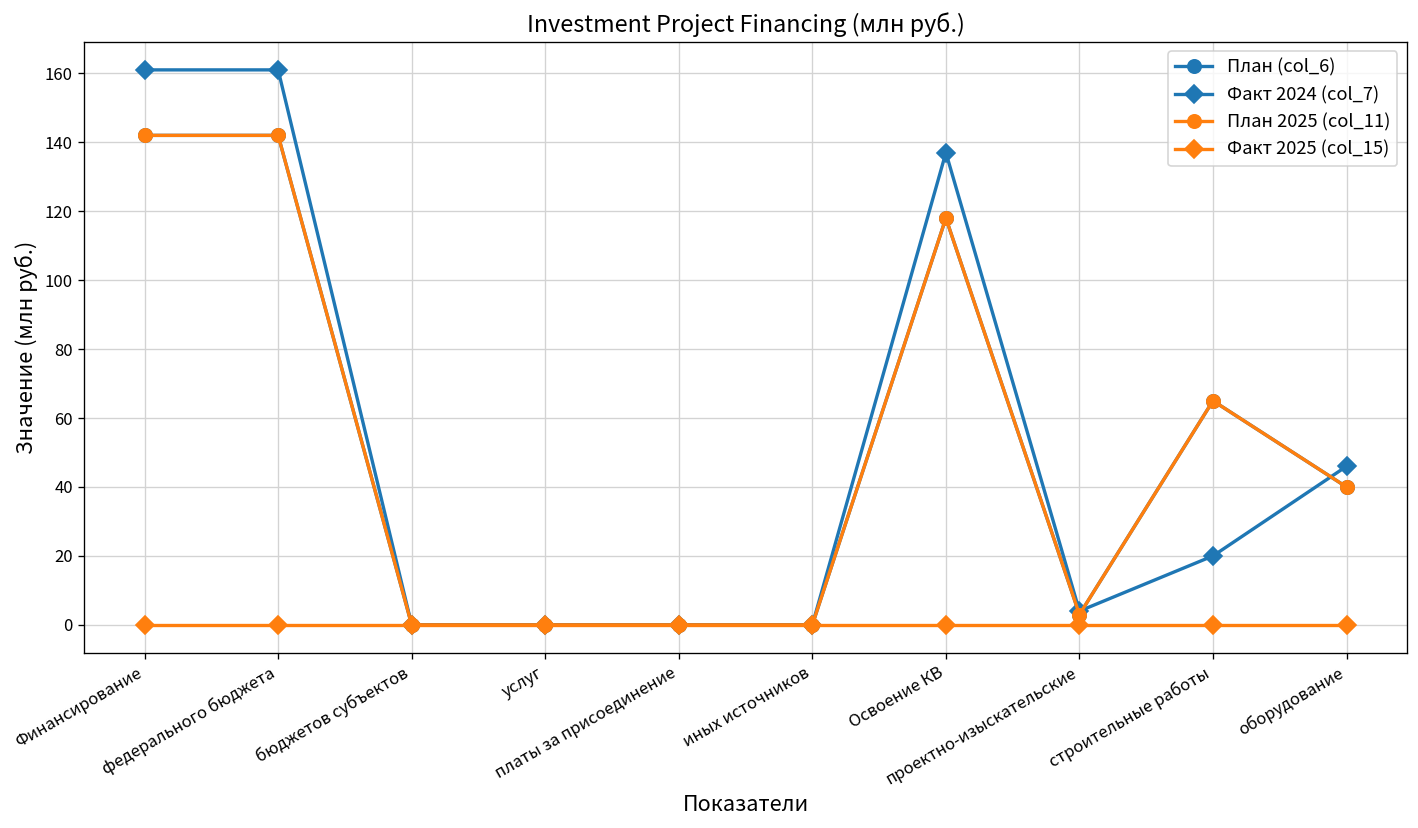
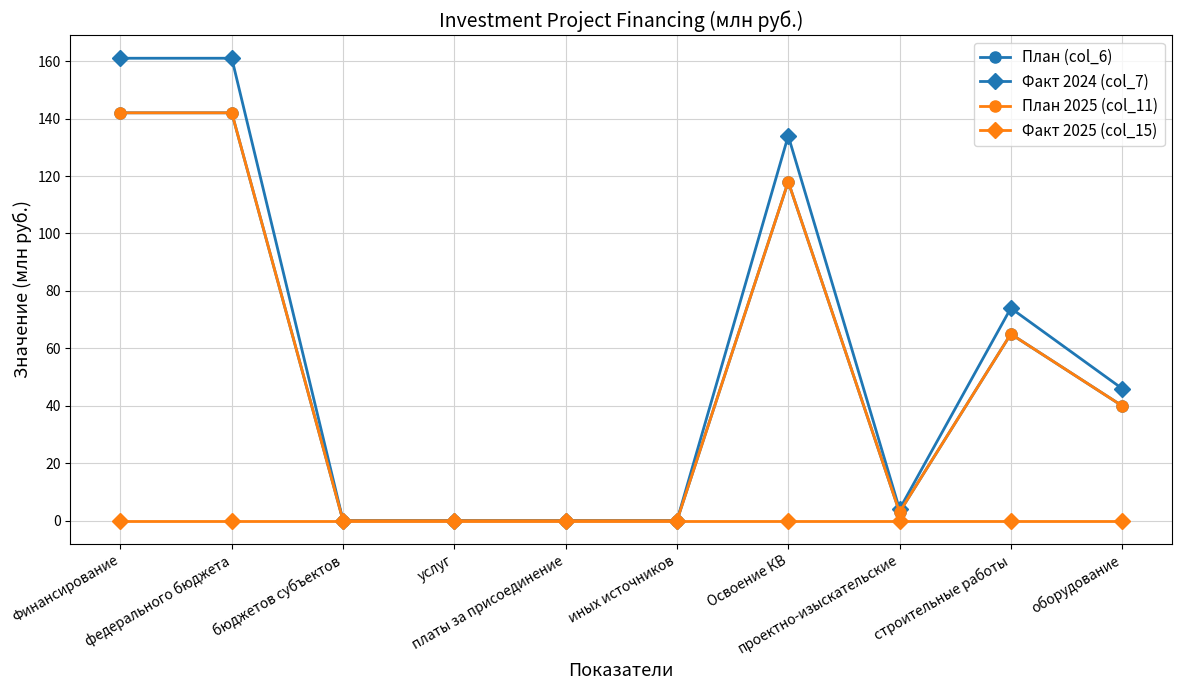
  {
    "Факт 2024 (col_7)": {
      "Финансирование": 161,
      "федерального бюджета": 161,
-     "Освоение КВ": 137,
+     "Освоение КВ": 134,
      "проектно-изыскательские": 4,
-     "строительные работы": 20,
+     "строительные работы": 74,
      "оборудование": 46
    }
  }
